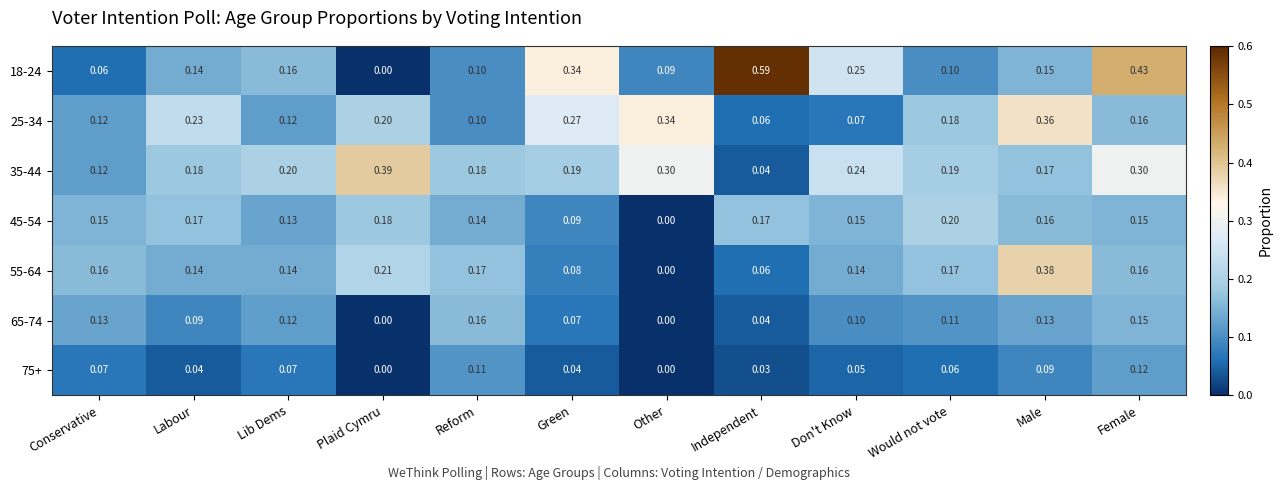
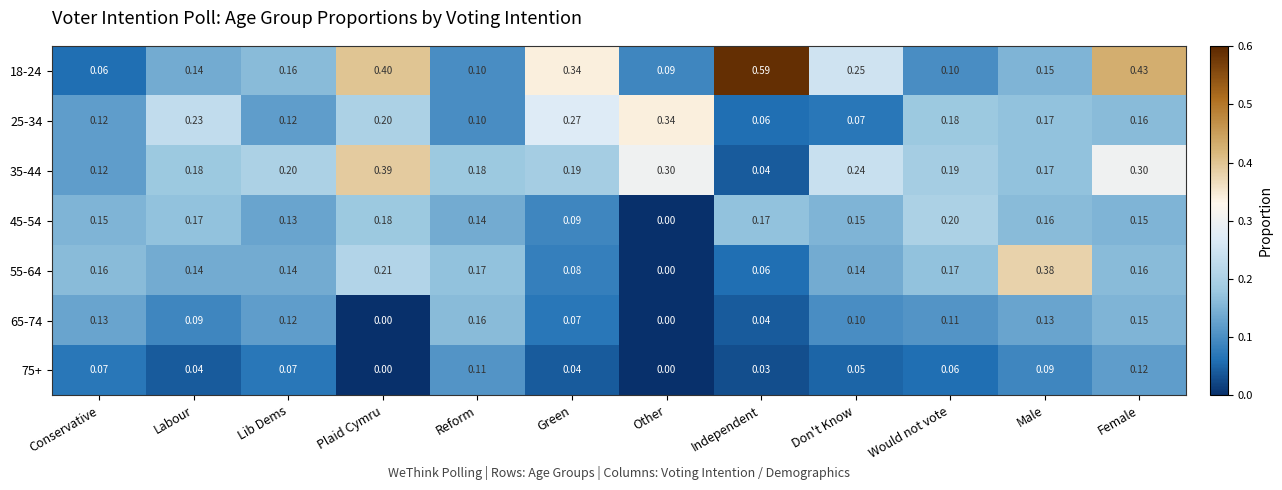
  {
    "18-24": {
      "Conservative": 0.06,
      "Labour": 0.14,
      "Lib Dems": 0.16,
-     "Plaid Cymru": 0.00,
+     "Plaid Cymru": 0.40,
      "Reform": 0.10,
      "Green": 0.34,
      "Other": 0.09,
      "Independent": 0.59,
      "Don't Know": 0.25,
      "Would not vote": 0.10,
      "Male": 0.15,
      "Female": 0.43
    },
    "25-34": {
      "Conservative": 0.12,
      "Labour": 0.23,
      "Lib Dems": 0.12,
      "Plaid Cymru": 0.20,
      "Reform": 0.10,
      "Green": 0.27,
      "Other": 0.34,
      "Independent": 0.06,
      "Don't Know": 0.07,
      "Would not vote": 0.18,
-     "Male": 0.36,
+     "Male": 0.17,
      "Female": 0.16
    },
    "35-44": {
      "Conservative": 0.12,
      "Labour": 0.18,
      "Lib Dems": 0.20,
      "Plaid Cymru": 0.39,
      "Reform": 0.18,
      "Green": 0.19,
      "Other": 0.30,
      "Independent": 0.04,
      "Don't Know": 0.24,
      "Would not vote": 0.19,
      "Male": 0.17,
      "Female": 0.30
    },
    "45-54": {
      "Conservative": 0.15,
      "Labour": 0.17,
      "Lib Dems": 0.13,
      "Plaid Cymru": 0.18,
      "Reform": 0.14,
      "Green": 0.09,
      "Other": 0.00,
      "Independent": 0.17,
      "Don't Know": 0.15,
      "Would not vote": 0.20,
      "Male": 0.16,
      "Female": 0.15
    },
    "55-64": {
      "Conservative": 0.16,
      "Labour": 0.14,
      "Lib Dems": 0.14,
      "Plaid Cymru": 0.21,
      "Reform": 0.17,
      "Green": 0.08,
      "Other": 0.00,
      "Independent": 0.06,
      "Don't Know": 0.14,
      "Would not vote": 0.17,
      "Male": 0.38,
      "Female": 0.16
    },
    "65-74": {
      "Conservative": 0.13,
      "Labour": 0.09,
      "Lib Dems": 0.12,
      "Plaid Cymru": 0.00,
      "Reform": 0.16,
      "Green": 0.07,
      "Other": 0.00,
      "Independent": 0.04,
      "Don't Know": 0.10,
      "Would not vote": 0.11,
      "Male": 0.13,
      "Female": 0.15
    },
    "75+": {
      "Conservative": 0.07,
      "Labour": 0.04,
      "Lib Dems": 0.07,
      "Plaid Cymru": 0.00,
      "Reform": 0.11,
      "Green": 0.04,
      "Other": 0.00,
      "Independent": 0.03,
      "Don't Know": 0.05,
      "Would not vote": 0.06,
      "Male": 0.09,
      "Female": 0.12
    }
  }
